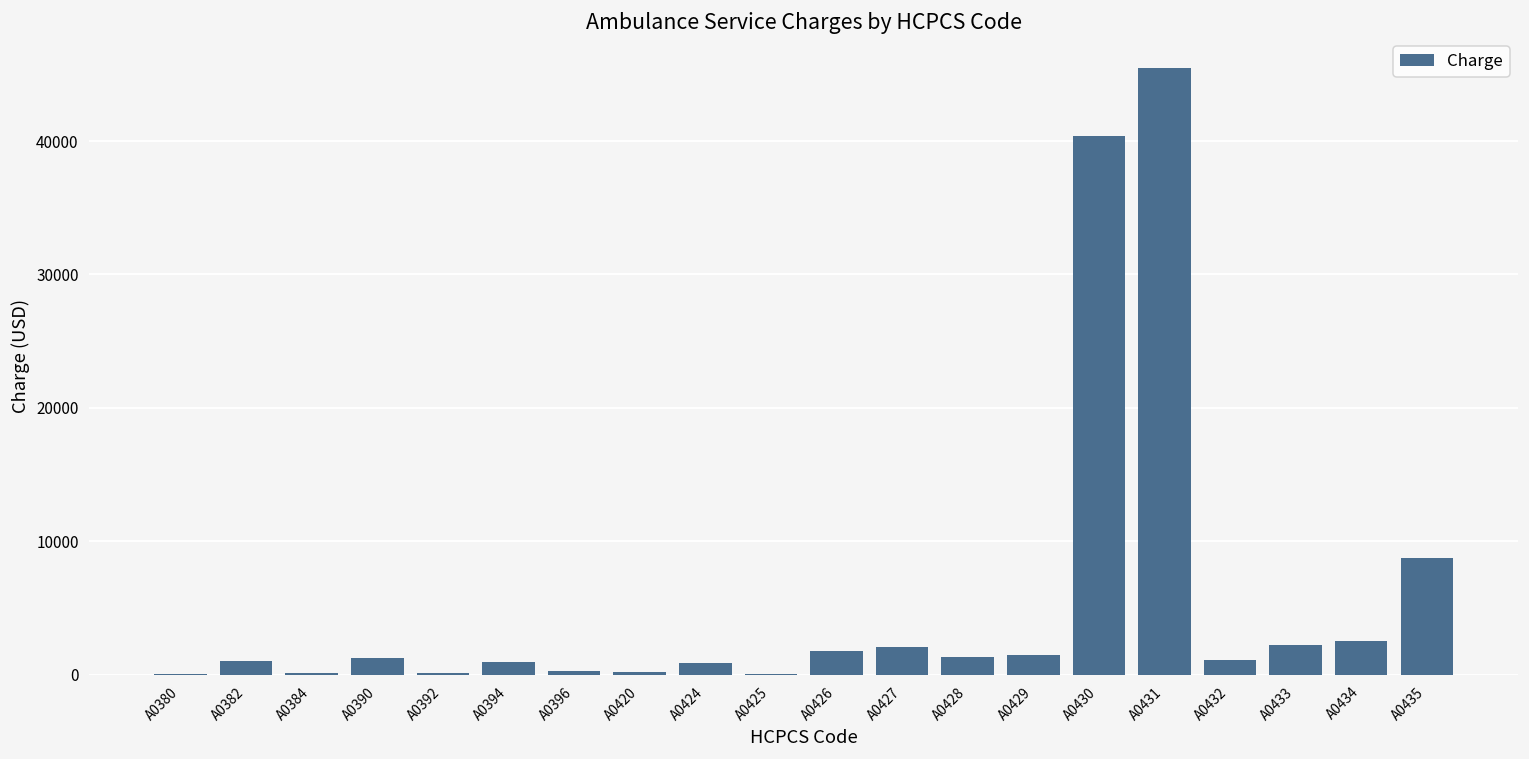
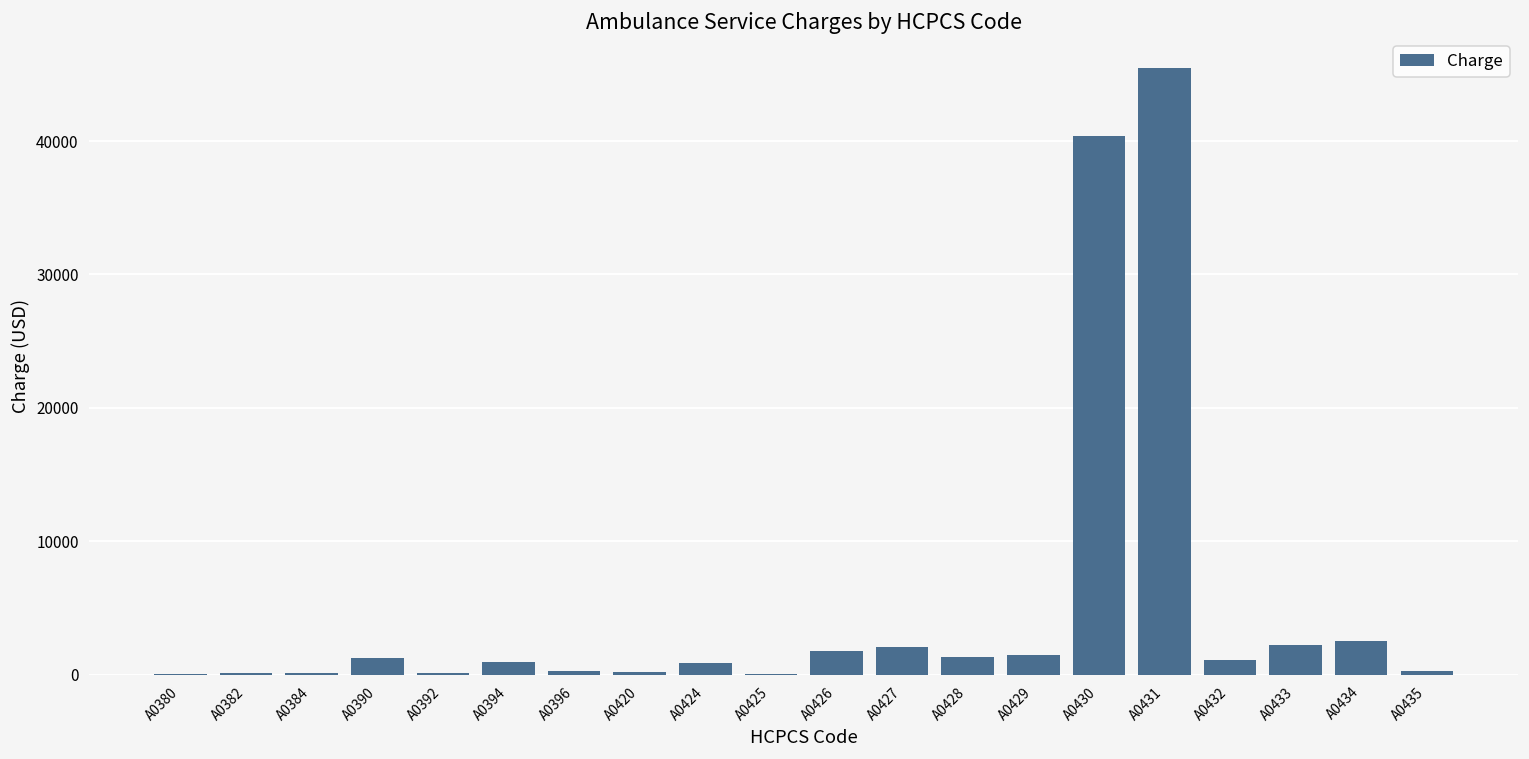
  {
-   "A0382": 1000,
+   "A0382": 100,
    "A0390": 1300,
    "A0394": 1000,
    "A0396": 200,
    "A0420": 200,
    "A0424": 800,
    "A0426": 1800,
    "A0427": 2000,
    "A0428": 1300,
    "A0429": 1500,
    "A0430": 40400,
    "A0431": 45500,
    "A0432": 1100,
    "A0433": 2200,
    "A0434": 2500,
-   "A0435": 8700
+   "A0435": 300
  }
